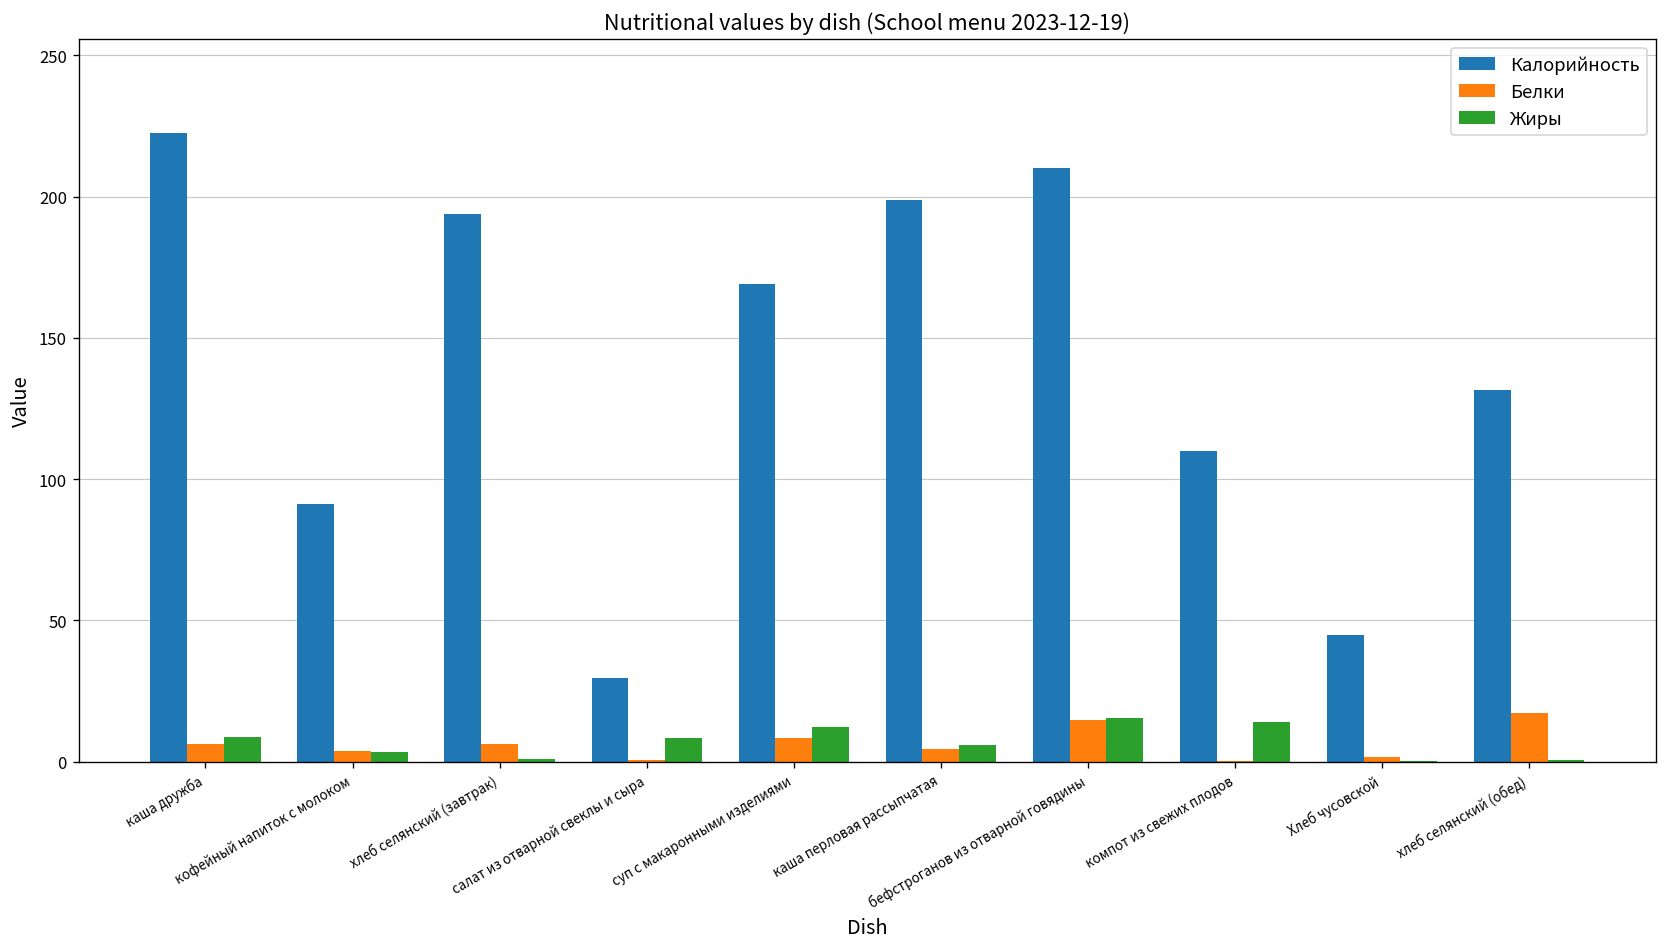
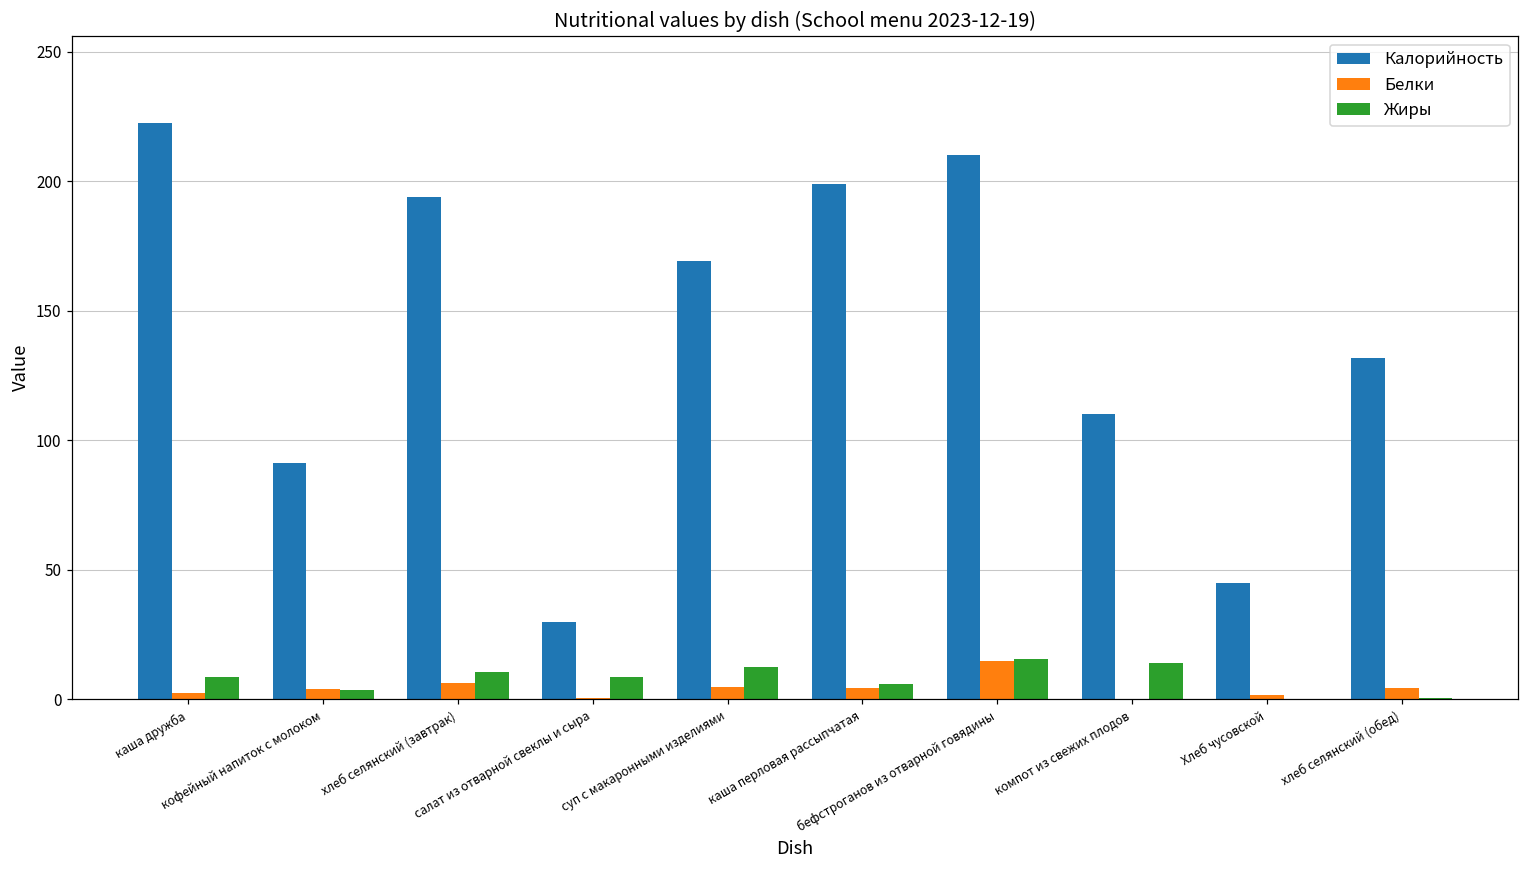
  {
    "Калорийность": {
      "каша дружба": 223,
      "кофейный напиток с молоком": 91,
      "хлеб селянский (завтрак)": 194,
      "салат из отварной свеклы и сыра": 30,
      "суп с макаронными изделиями": 169,
      "каша перловая рассыпчатая": 199,
      "бефстроганов из отварной говядины": 210,
      "компот из свежих плодов": 110,
      "Хлеб чусовской": 45,
      "хлеб селянский (обед)": 132
    },
    "Белки": {
-     "каша дружба": 6,
+     "каша дружба": 2,
      "кофейный напиток с молоком": 4,
      "хлеб селянский (завтрак)": 6,
-     "суп с макаронными изделиями": 8,
+     "суп с макаронными изделиями": 5,
      "каша перловая рассыпчатая": 4,
      "бефстроганов из отварной говядины": 15,
      "Хлеб чусовской": 2,
-     "хлеб селянский (обед)": 17
+     "хлеб селянский (обед)": 4
    },
    "Жиры": {
      "каша дружба": 9,
      "кофейный напиток с молоком": 4,
-     "хлеб селянский (завтрак)": 1,
+     "хлеб селянский (завтрак)": 11,
      "салат из отварной свеклы и сыра": 8,
      "суп с макаронными изделиями": 12,
      "каша перловая рассыпчатая": 6,
      "бефстроганов из отварной говядины": 16,
      "компот из свежих плодов": 14
    }
  }
